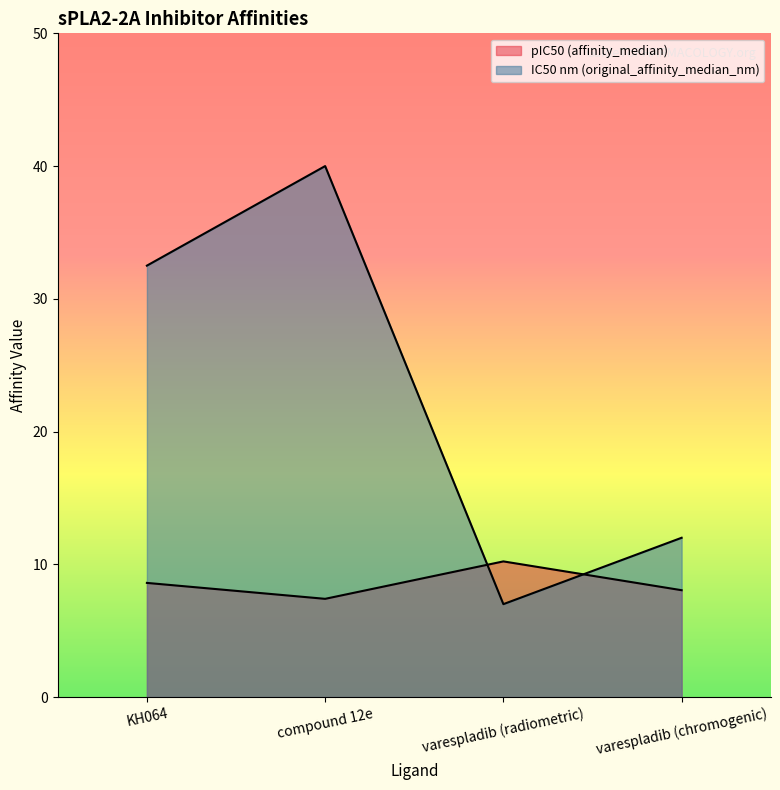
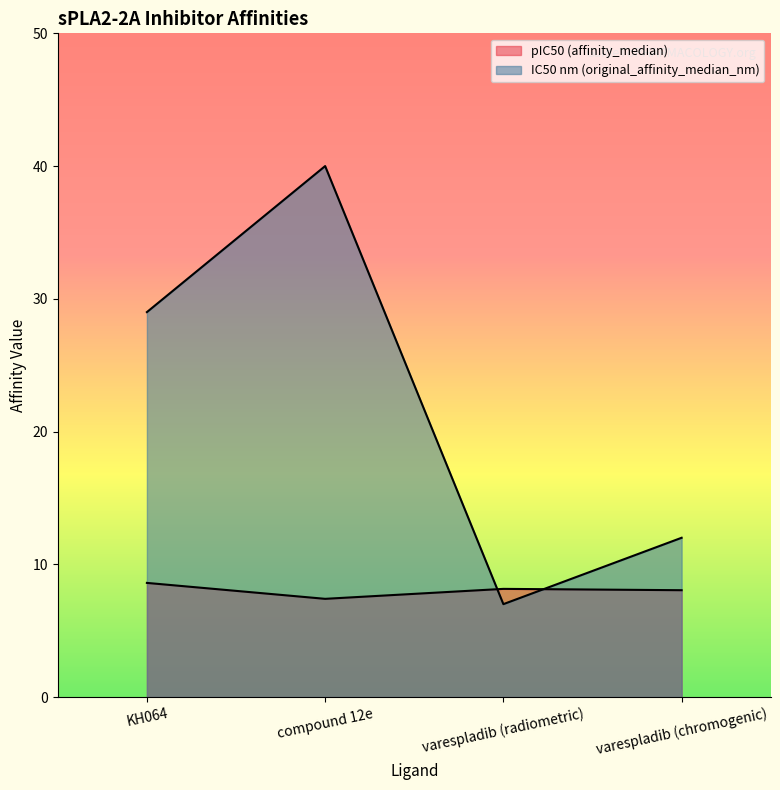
  {
    "pIC50 (affinity_median)": {
      "KH064": 8.6,
      "compound 12e": 7.4,
-     "varespladib (radiometric)": 10.2,
+     "varespladib (radiometric)": 8.2,
      "varespladib (chromogenic)": 8.1
    },
    "IC50 nm (original_affinity_median_nm)": {
-     "KH064": 32.5,
+     "KH064": 29.0,
      "compound 12e": 40.0,
      "varespladib (radiometric)": 7.0,
      "varespladib (chromogenic)": 12.0
    }
  }
